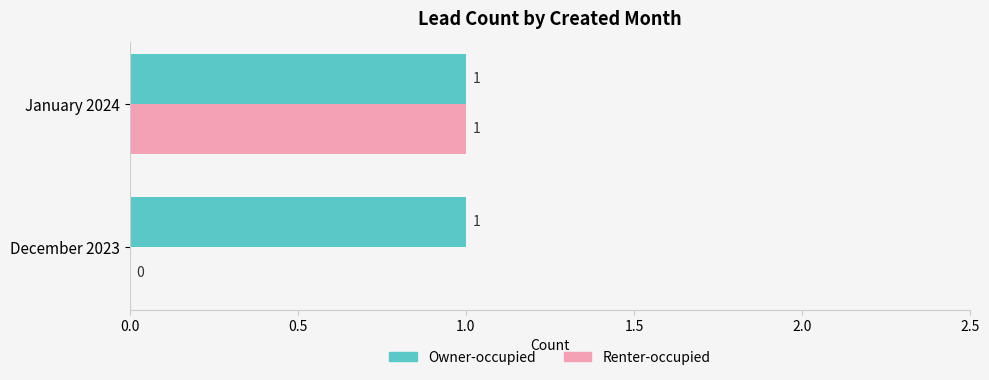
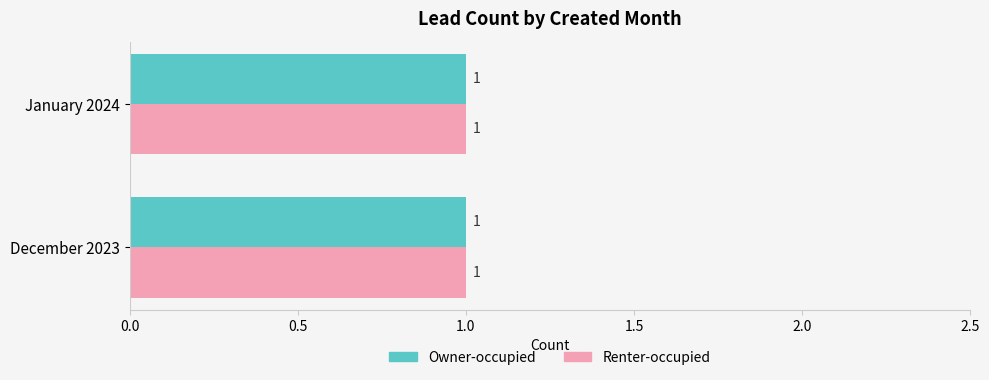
  {
    "Owner-occupied": {
      "January 2024": 1,
      "December 2023": 1
    },
    "Renter-occupied": {
      "January 2024": 1,
-     "December 2023": 0
+     "December 2023": 1
    }
  }
